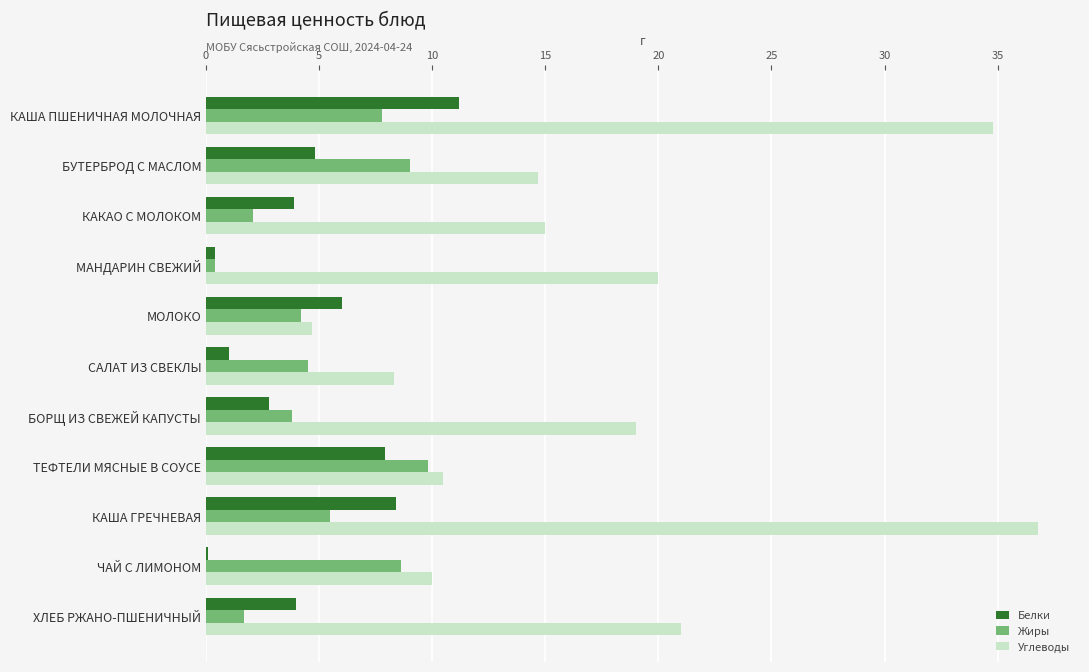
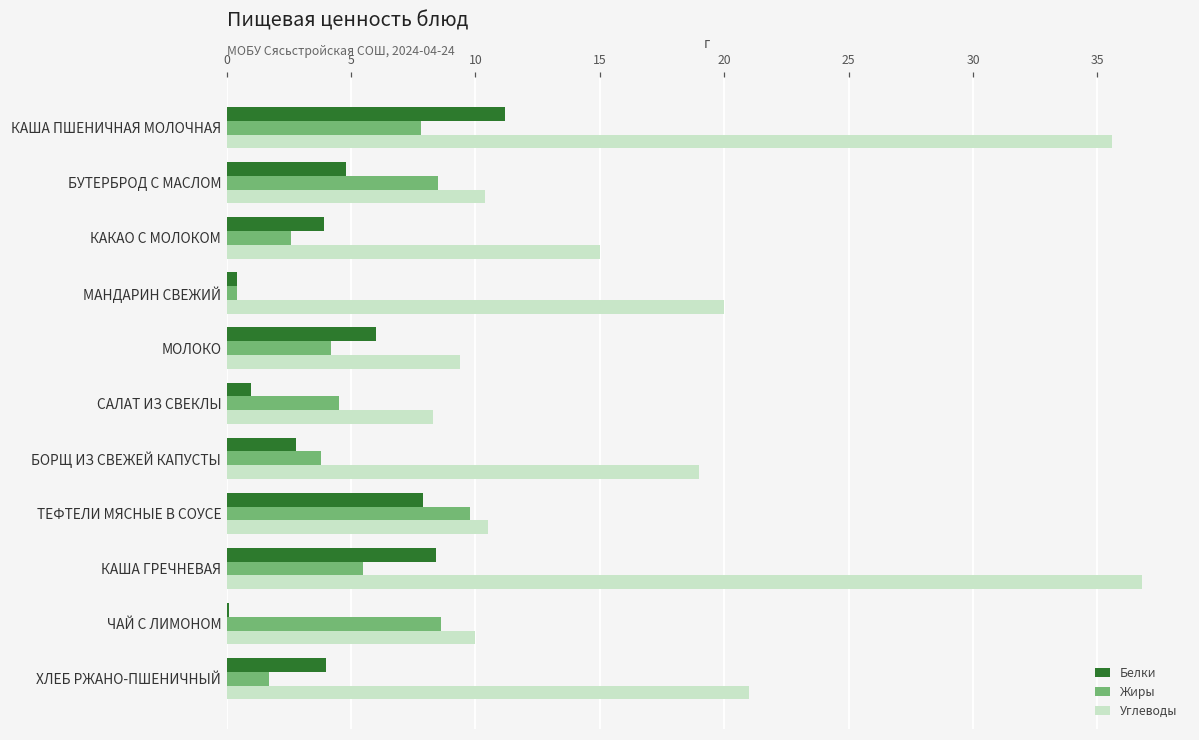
  {
    "Белки": {
      "КАША ПШЕНИЧНАЯ МОЛОЧНАЯ": 11.2,
      "БУТЕРБРОД С МАСЛОМ": 4.8,
      "КАКАО С МОЛОКОМ": 3.9,
      "МАНДАРИН СВЕЖИЙ": 0.4,
      "МОЛОКО": 6.0,
      "САЛАТ ИЗ СВЕКЛЫ": 1.0,
      "БОРЩ ИЗ СВЕЖЕЙ КАПУСТЫ": 2.8,
      "ТЕФТЕЛИ МЯСНЫЕ В СОУСЕ": 7.9,
      "КАША ГРЕЧНЕВАЯ": 8.4,
      "ХЛЕБ РЖАНО-ПШЕНИЧНЫЙ": 4.0
    },
    "Жиры": {
      "КАША ПШЕНИЧНАЯ МОЛОЧНАЯ": 7.8,
-     "БУТЕРБРОД С МАСЛОМ": 9.0,
-     "КАКАО С МОЛОКОМ": 2.1,
+     "БУТЕРБРОД С МАСЛОМ": 8.5,
+     "КАКАО С МОЛОКОМ": 2.6,
      "МАНДАРИН СВЕЖИЙ": 0.4,
      "МОЛОКО": 4.2,
      "САЛАТ ИЗ СВЕКЛЫ": 4.5,
      "БОРЩ ИЗ СВЕЖЕЙ КАПУСТЫ": 3.8,
      "ТЕФТЕЛИ МЯСНЫЕ В СОУСЕ": 9.8,
      "КАША ГРЕЧНЕВАЯ": 5.5,
      "ЧАЙ С ЛИМОНОМ": 8.6,
      "ХЛЕБ РЖАНО-ПШЕНИЧНЫЙ": 1.7
    },
    "Углеводы": {
-     "КАША ПШЕНИЧНАЯ МОЛОЧНАЯ": 34.8,
-     "БУТЕРБРОД С МАСЛОМ": 14.7,
+     "КАША ПШЕНИЧНАЯ МОЛОЧНАЯ": 35.6,
+     "БУТЕРБРОД С МАСЛОМ": 10.4,
      "КАКАО С МОЛОКОМ": 15.0,
      "МАНДАРИН СВЕЖИЙ": 20.0,
-     "МОЛОКО": 4.7,
+     "МОЛОКО": 9.4,
      "САЛАТ ИЗ СВЕКЛЫ": 8.3,
      "БОРЩ ИЗ СВЕЖЕЙ КАПУСТЫ": 19.0,
      "ТЕФТЕЛИ МЯСНЫЕ В СОУСЕ": 10.5,
      "КАША ГРЕЧНЕВАЯ": 36.8,
      "ЧАЙ С ЛИМОНОМ": 10.0,
      "ХЛЕБ РЖАНО-ПШЕНИЧНЫЙ": 21.0
    }
  }
